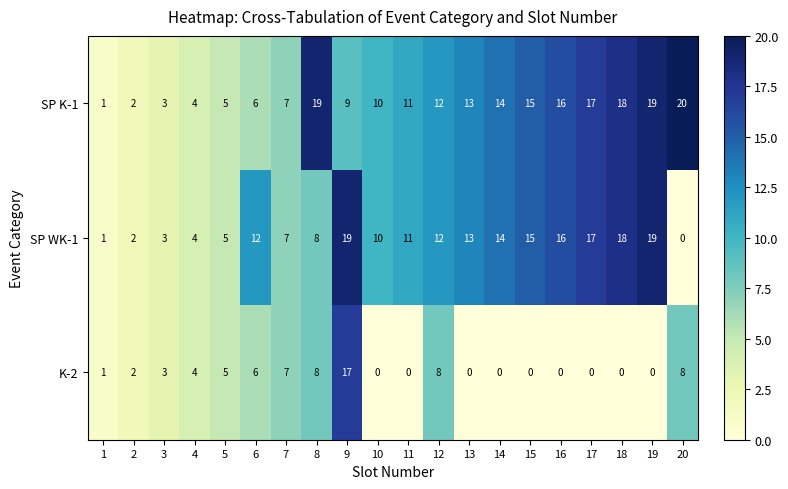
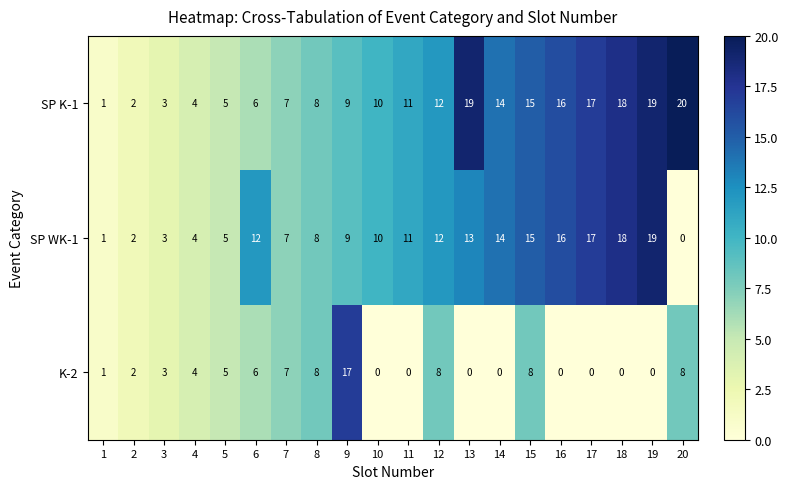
  {
    "SP K-1": {
      "1": 1,
      "2": 2,
      "3": 3,
      "4": 4,
      "5": 5,
      "6": 6,
      "7": 7,
-     "8": 19,
+     "8": 8,
      "9": 9,
      "10": 10,
      "11": 11,
      "12": 12,
-     "13": 13,
+     "13": 19,
      "14": 14,
      "15": 15,
      "16": 16,
      "17": 17,
      "18": 18,
      "19": 19,
      "20": 20
    },
    "SP WK-1": {
      "1": 1,
      "2": 2,
      "3": 3,
      "4": 4,
      "5": 5,
      "6": 12,
      "7": 7,
      "8": 8,
-     "9": 19,
+     "9": 9,
      "10": 10,
      "11": 11,
      "12": 12,
      "13": 13,
      "14": 14,
      "15": 15,
      "16": 16,
      "17": 17,
      "18": 18,
      "19": 19,
      "20": 0
    },
    "K-2": {
      "1": 1,
      "2": 2,
      "3": 3,
      "4": 4,
      "5": 5,
      "6": 6,
      "7": 7,
      "8": 8,
      "9": 17,
      "10": 0,
      "11": 0,
      "12": 8,
      "13": 0,
      "14": 0,
-     "15": 0,
+     "15": 8,
      "16": 0,
      "17": 0,
      "18": 0,
      "19": 0,
      "20": 8
    }
  }
